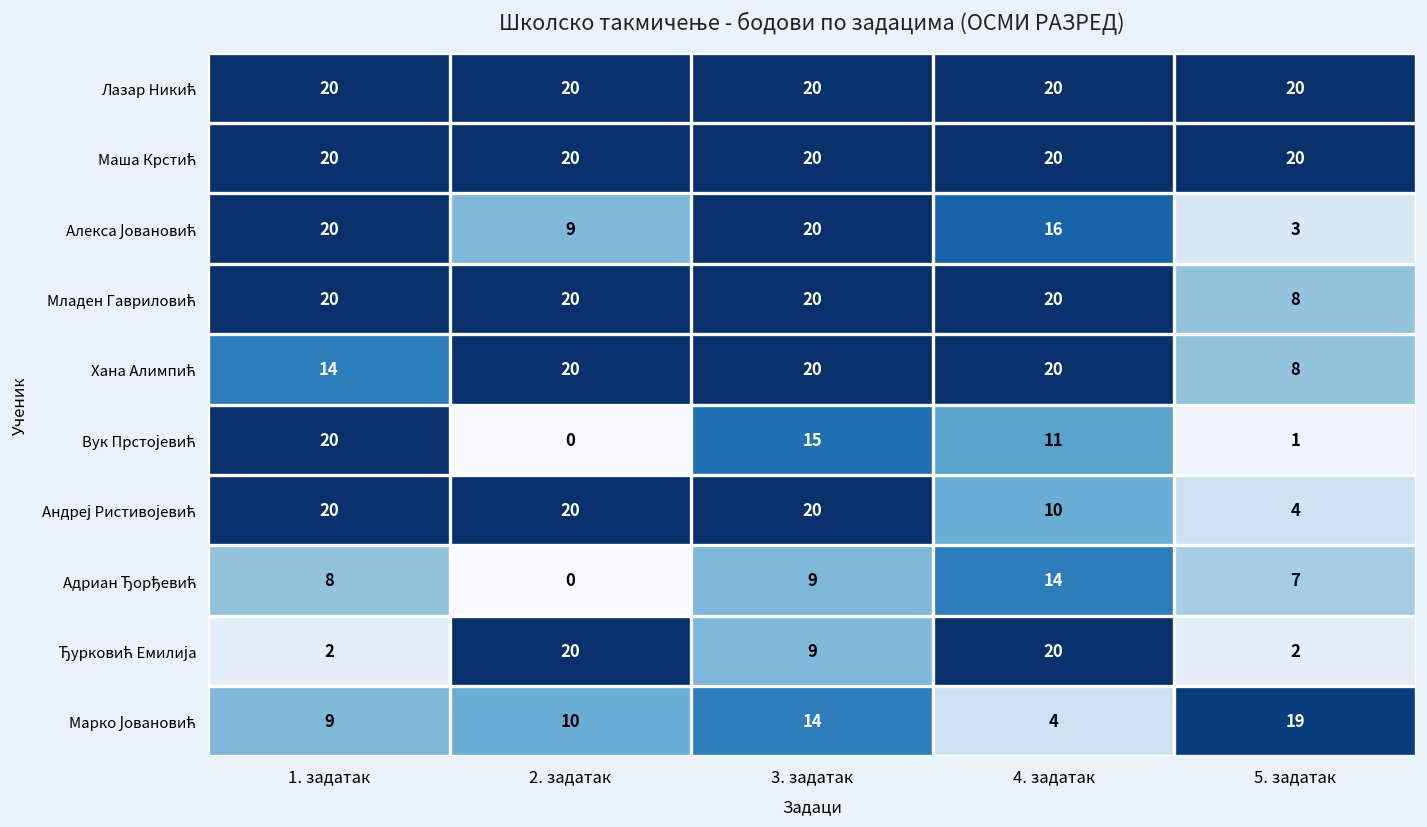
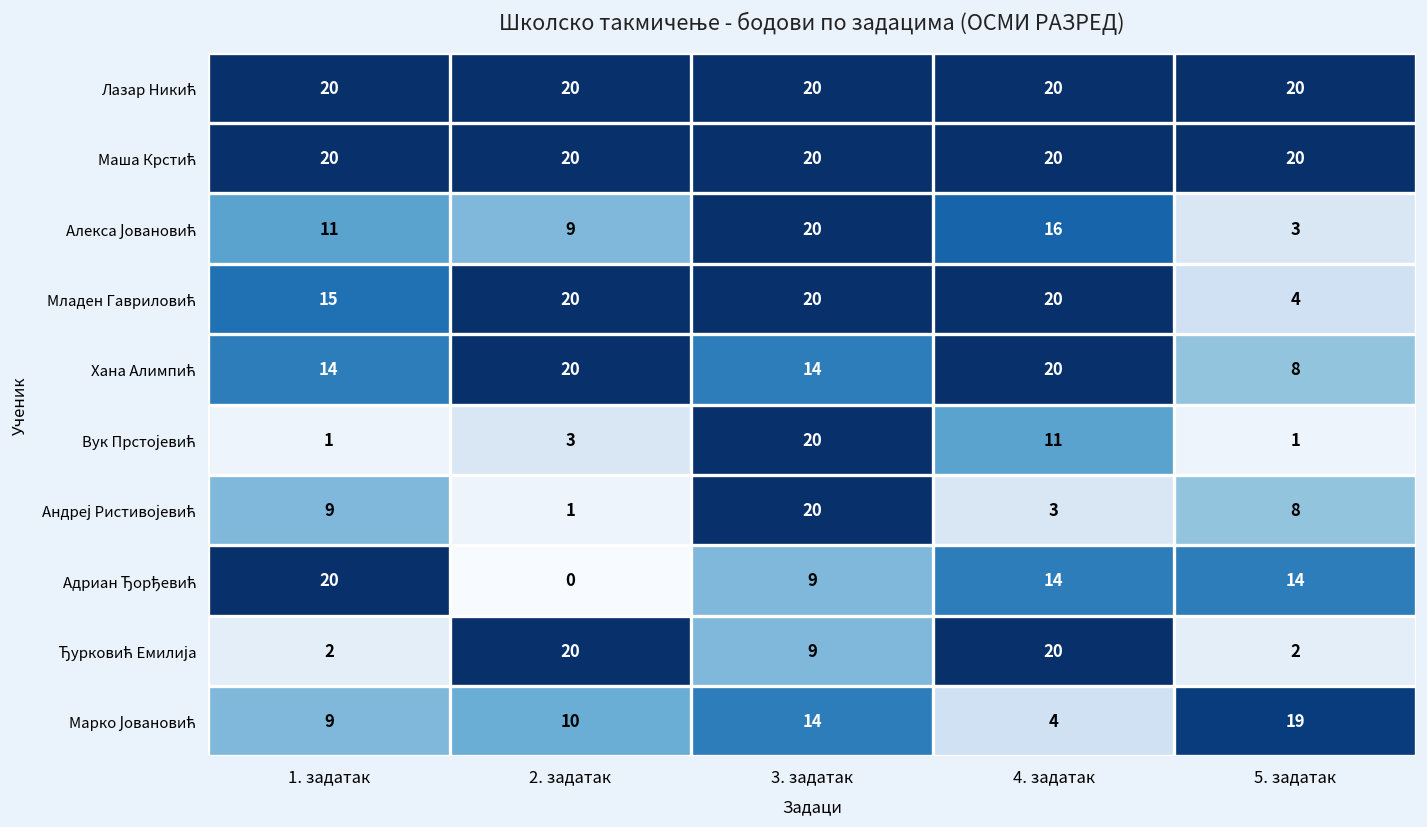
  {
    "Лазар Никић": {
      "1. задатак": 20,
      "2. задатак": 20,
      "3. задатак": 20,
      "4. задатак": 20,
      "5. задатак": 20
    },
    "Маша Крстић": {
      "1. задатак": 20,
      "2. задатак": 20,
      "3. задатак": 20,
      "4. задатак": 20,
      "5. задатак": 20
    },
    "Алекса Јовановић": {
-     "1. задатак": 20,
+     "1. задатак": 11,
      "2. задатак": 9,
      "3. задатак": 20,
      "4. задатак": 16,
      "5. задатак": 3
    },
    "Младен Гавриловић": {
-     "1. задатак": 20,
+     "1. задатак": 15,
      "2. задатак": 20,
      "3. задатак": 20,
      "4. задатак": 20,
-     "5. задатак": 8
+     "5. задатак": 4
    },
    "Хана Алимпић": {
      "1. задатак": 14,
      "2. задатак": 20,
-     "3. задатак": 20,
+     "3. задатак": 14,
      "4. задатак": 20,
      "5. задатак": 8
    },
    "Вук Прстојевић": {
-     "1. задатак": 20,
-     "2. задатак": 0,
-     "3. задатак": 15,
+     "1. задатак": 1,
+     "2. задатак": 3,
+     "3. задатак": 20,
      "4. задатак": 11,
      "5. задатак": 1
    },
    "Андреј Ристивојевић": {
-     "1. задатак": 20,
-     "2. задатак": 20,
+     "1. задатак": 9,
+     "2. задатак": 1,
      "3. задатак": 20,
-     "4. задатак": 10,
-     "5. задатак": 4
+     "4. задатак": 3,
+     "5. задатак": 8
    },
    "Адриан Ђорђевић": {
-     "1. задатак": 8,
+     "1. задатак": 20,
      "2. задатак": 0,
      "3. задатак": 9,
      "4. задатак": 14,
-     "5. задатак": 7
+     "5. задатак": 14
    },
    "Ђурковић Емилија": {
      "1. задатак": 2,
      "2. задатак": 20,
      "3. задатак": 9,
      "4. задатак": 20,
      "5. задатак": 2
    },
    "Марко Јовановић": {
      "1. задатак": 9,
      "2. задатак": 10,
      "3. задатак": 14,
      "4. задатак": 4,
      "5. задатак": 19
    }
  }
